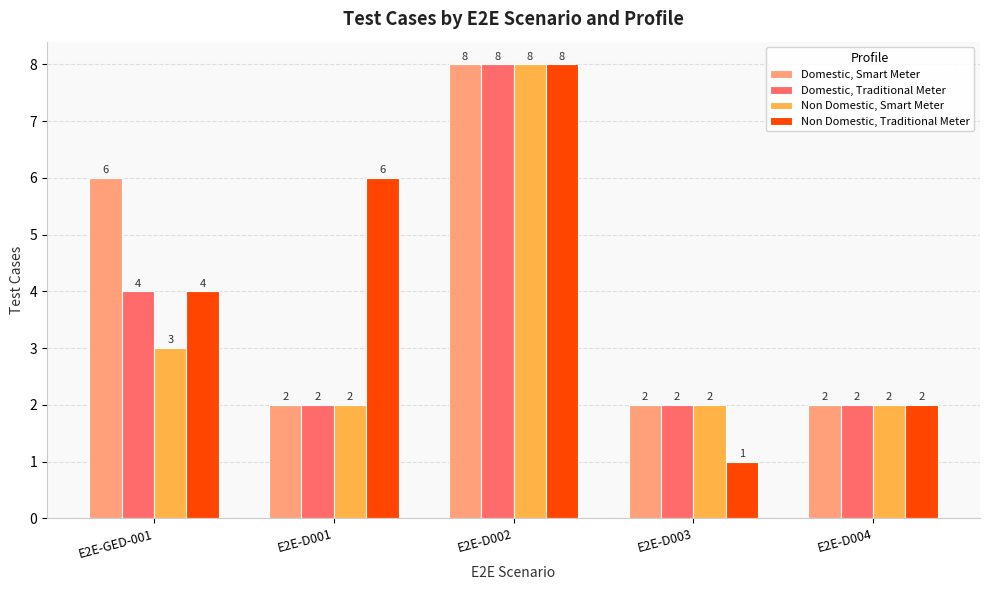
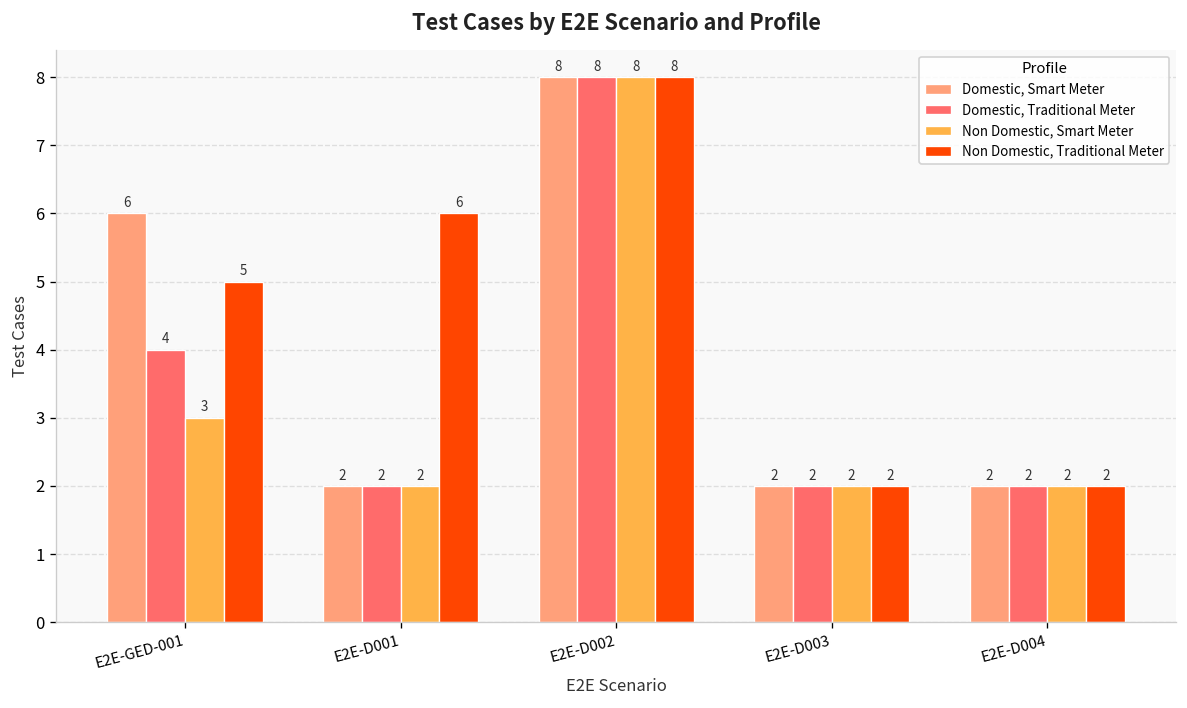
  {
    "Non Domestic, Traditional Meter": {
-     "E2E-GED-001": 4,
+     "E2E-GED-001": 5,
      "E2E-D001": 6,
      "E2E-D002": 8,
-     "E2E-D003": 1,
+     "E2E-D003": 2,
      "E2E-D004": 2
    }
  }
